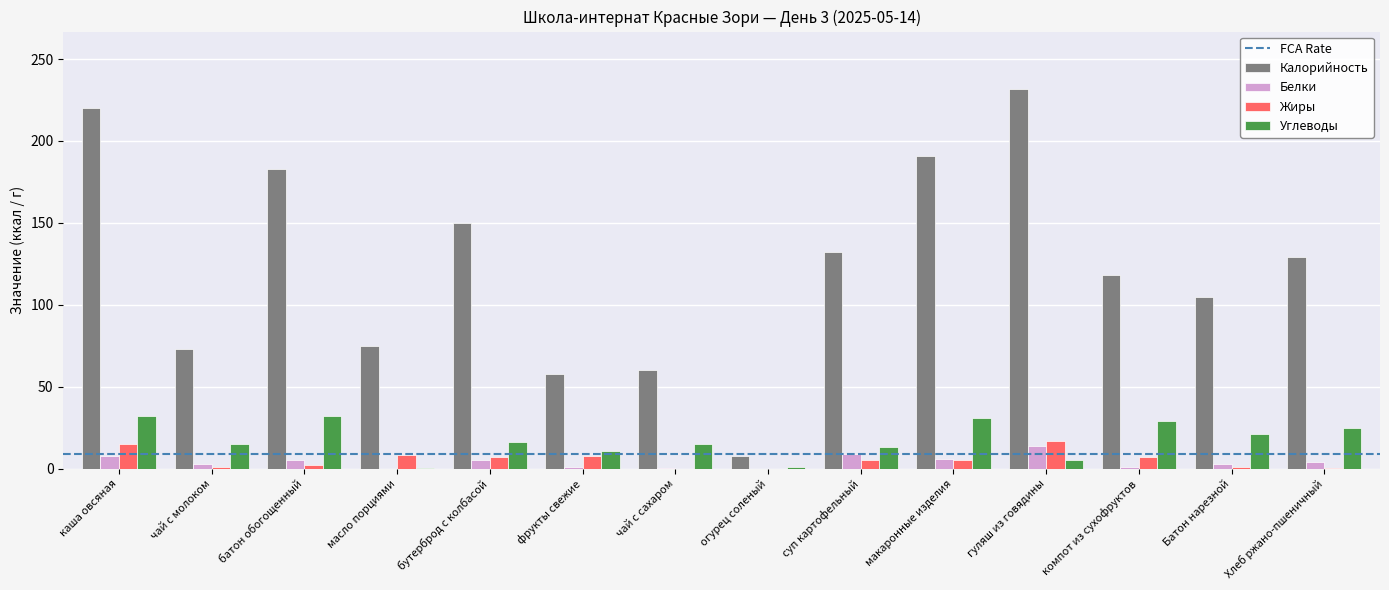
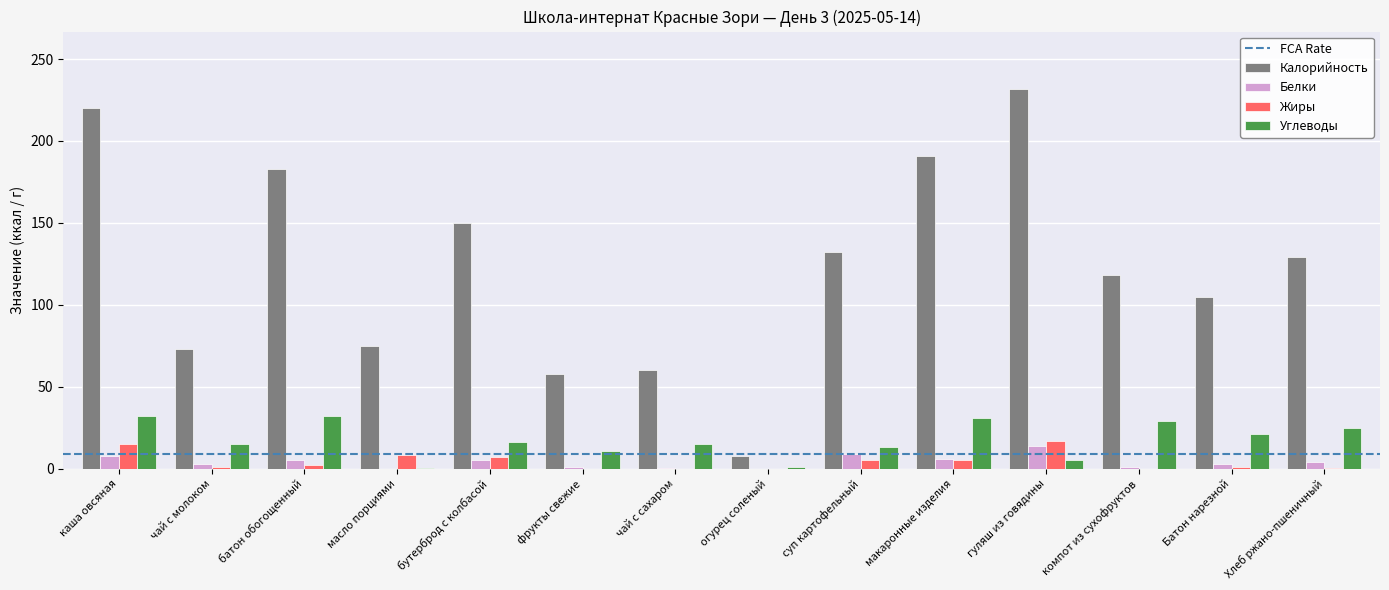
  {
    "Калорийность": {
      "каша овсяная": 220,
      "чай с молоком": 73,
      "батон обогощенный": 183,
      "масло порциями": 75,
      "бутерброд с колбасой": 150,
      "фрукты свежие": 58,
      "чай с сахаром": 61,
      "огурец соленый": 8,
      "суп картофельный": 132,
      "макаронные изделия": 191,
      "гуляш из говядины": 232,
      "компот из сухофруктов": 118,
      "Батон нарезной": 105,
      "Хлеб ржано-пшеничный": 129
    },
    "Белки": {
      "каша овсяная": 8,
      "чай с молоком": 3,
      "батон обогощенный": 5,
      "масло порциями": 0,
      "бутерброд с колбасой": 5,
      "огурец соленый": 0,
      "суп картофельный": 9,
      "макаронные изделия": 6,
      "гуляш из говядины": 14,
      "Батон нарезной": 3,
      "Хлеб ржано-пшеничный": 4
    },
    "Жиры": {
      "каша овсяная": 15,
      "батон обогощенный": 2,
      "масло порциями": 8,
      "бутерброд с колбасой": 7,
-     "фрукты свежие": 8,
+     "фрукты свежие": 0,
      "чай с сахаром": 0,
      "огурец соленый": 0,
      "суп картофельный": 5,
      "макаронные изделия": 5,
      "гуляш из говядины": 17,
-     "компот из сухофруктов": 7
+     "компот из сухофруктов": 0
    },
    "Углеводы": {
      "каша овсяная": 32,
      "чай с молоком": 15,
      "батон обогощенный": 32,
      "бутерброд с колбасой": 16,
      "фрукты свежие": 11,
      "чай с сахаром": 15,
      "суп картофельный": 13,
      "макаронные изделия": 31,
      "гуляш из говядины": 5,
      "компот из сухофруктов": 29,
      "Батон нарезной": 21,
      "Хлеб ржано-пшеничный": 25
    }
  }
